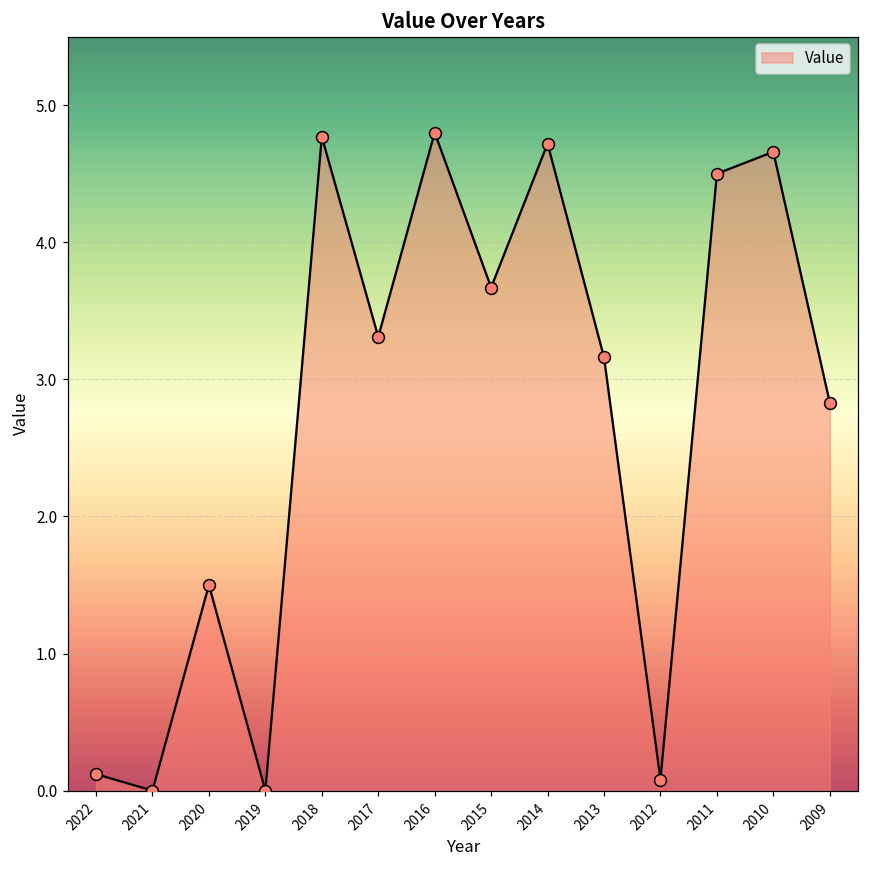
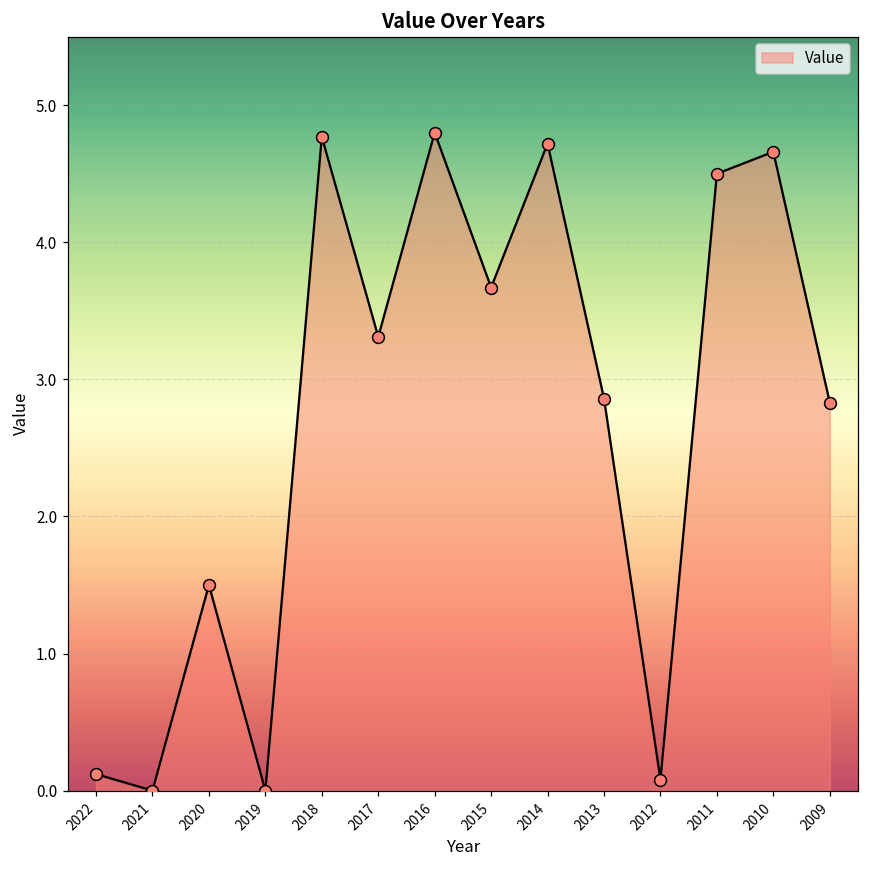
  {
    "2022": 0.12,
    "2021": 0.00,
    "2020": 1.50,
    "2019": 0.00,
    "2018": 4.77,
    "2017": 3.31,
    "2016": 4.80,
    "2015": 3.67,
    "2014": 4.72,
-   "2013": 3.16,
+   "2013": 2.86,
    "2012": 0.08,
    "2011": 4.50,
    "2010": 4.66,
    "2009": 2.83
  }
